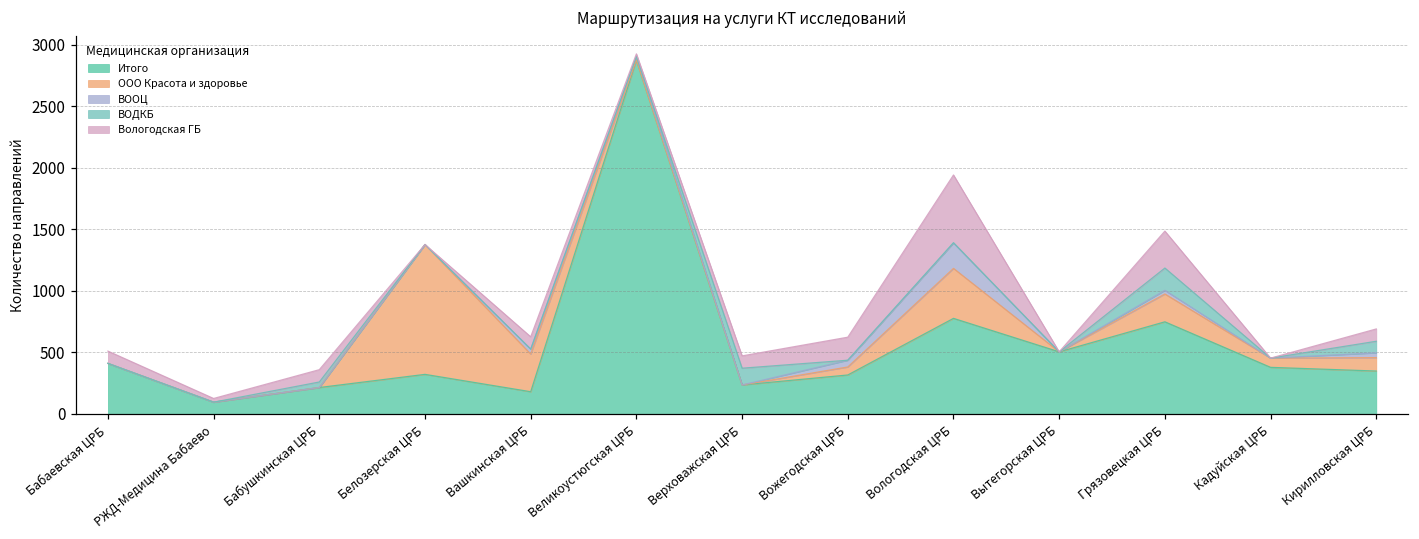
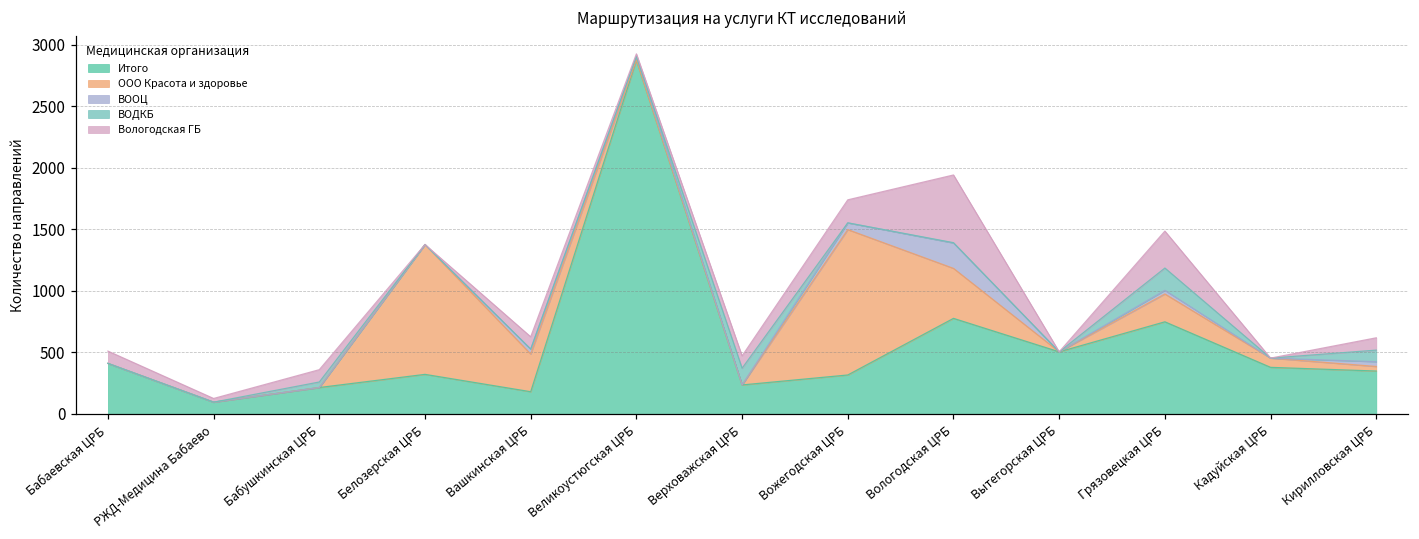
  {
    "ООО Красота и здоровье": {
      "Вашкинская ЦРБ": 310,
-     "Вожегодская ЦРБ": 70,
+     "Вожегодская ЦРБ": 1180,
      "Вологодская ЦРБ": 410,
      "Грязовецкая ЦРБ": 230,
-     "Кирилловская ЦРБ": 110
+     "Кирилловская ЦРБ": 40
    }
  }
